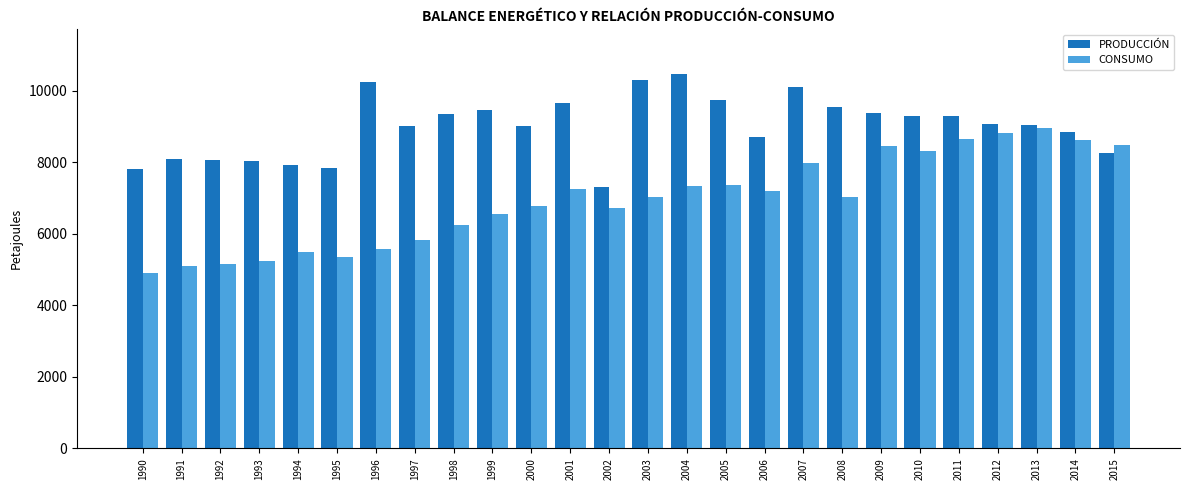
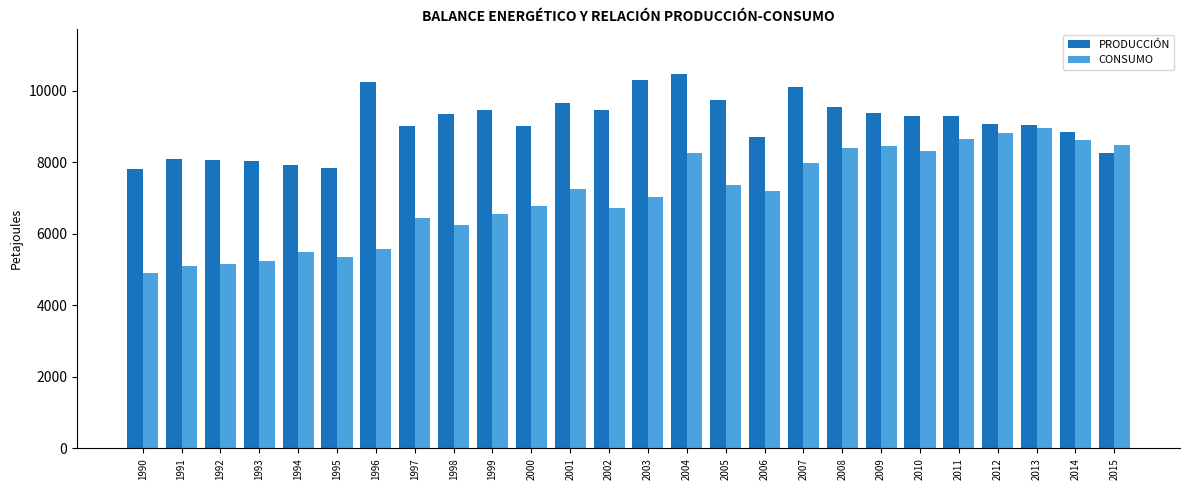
  {
    "PRODUCCIÓN": {
      "1990": 7800,
      "1991": 8100,
      "1992": 8100,
      "1993": 8000,
      "1994": 7900,
      "1995": 7900,
      "1996": 10200,
      "1997": 9000,
      "1998": 9400,
      "1999": 9400,
      "2000": 9000,
      "2001": 9700,
-     "2002": 7300,
+     "2002": 9500,
      "2003": 10300,
      "2004": 10500,
      "2005": 9800,
      "2006": 8700,
      "2007": 10100,
      "2008": 9500,
      "2009": 9400,
      "2010": 9300,
      "2011": 9300,
      "2012": 9100,
      "2013": 9100,
      "2014": 8900,
      "2015": 8300
    },
    "CONSUMO": {
      "1990": 4900,
      "1991": 5100,
      "1992": 5100,
      "1993": 5200,
      "1994": 5500,
      "1995": 5400,
      "1996": 5600,
-     "1997": 5800,
+     "1997": 6400,
      "1998": 6200,
      "1999": 6500,
      "2000": 6800,
      "2001": 7300,
      "2002": 6700,
      "2003": 7000,
-     "2004": 7300,
+     "2004": 8300,
      "2005": 7400,
      "2006": 7200,
      "2007": 8000,
-     "2008": 7000,
+     "2008": 8400,
      "2009": 8500,
      "2010": 8300,
      "2011": 8700,
      "2012": 8800,
      "2013": 9000,
      "2014": 8600,
      "2015": 8500
    }
  }
